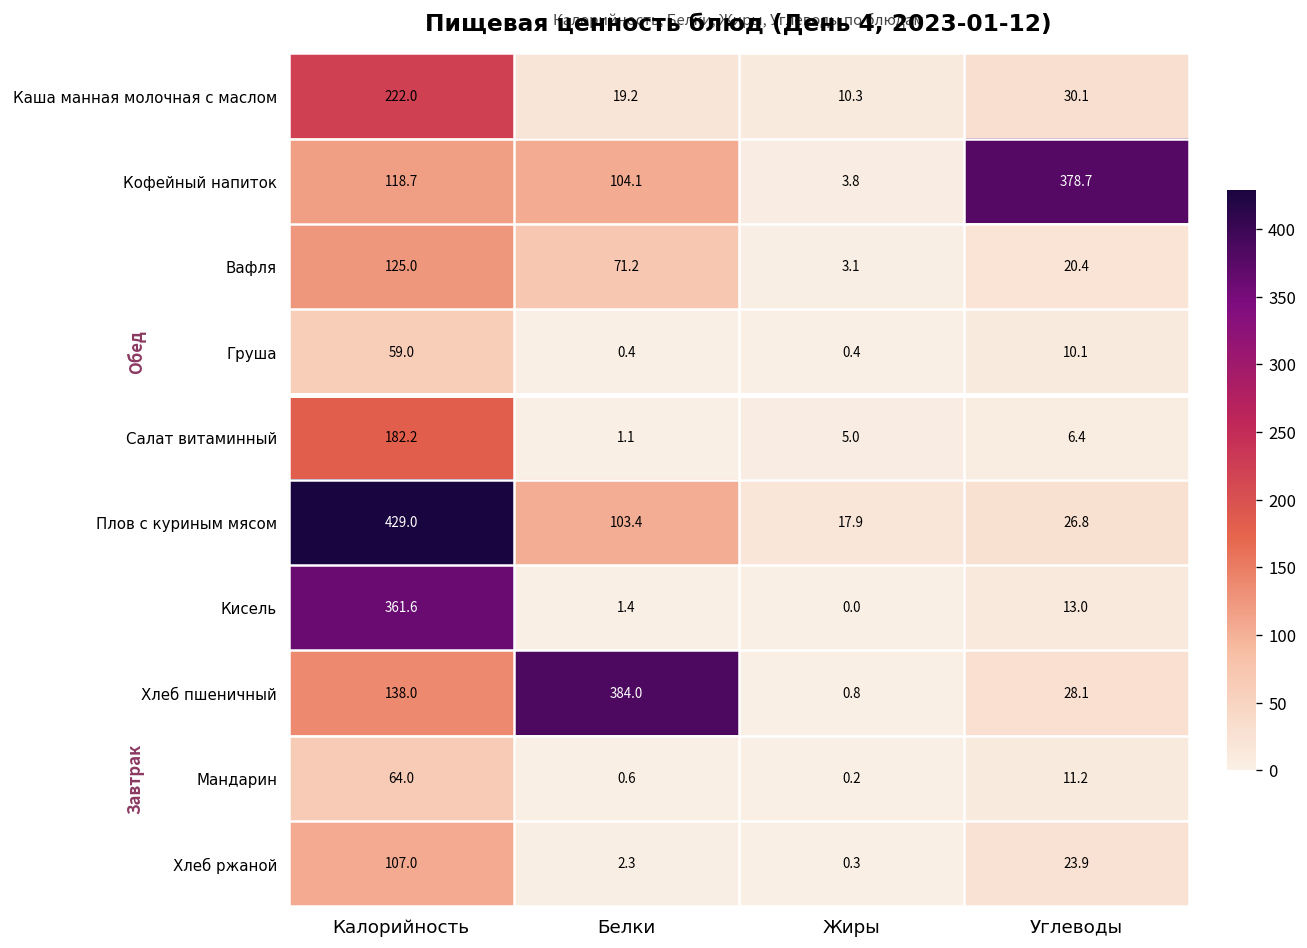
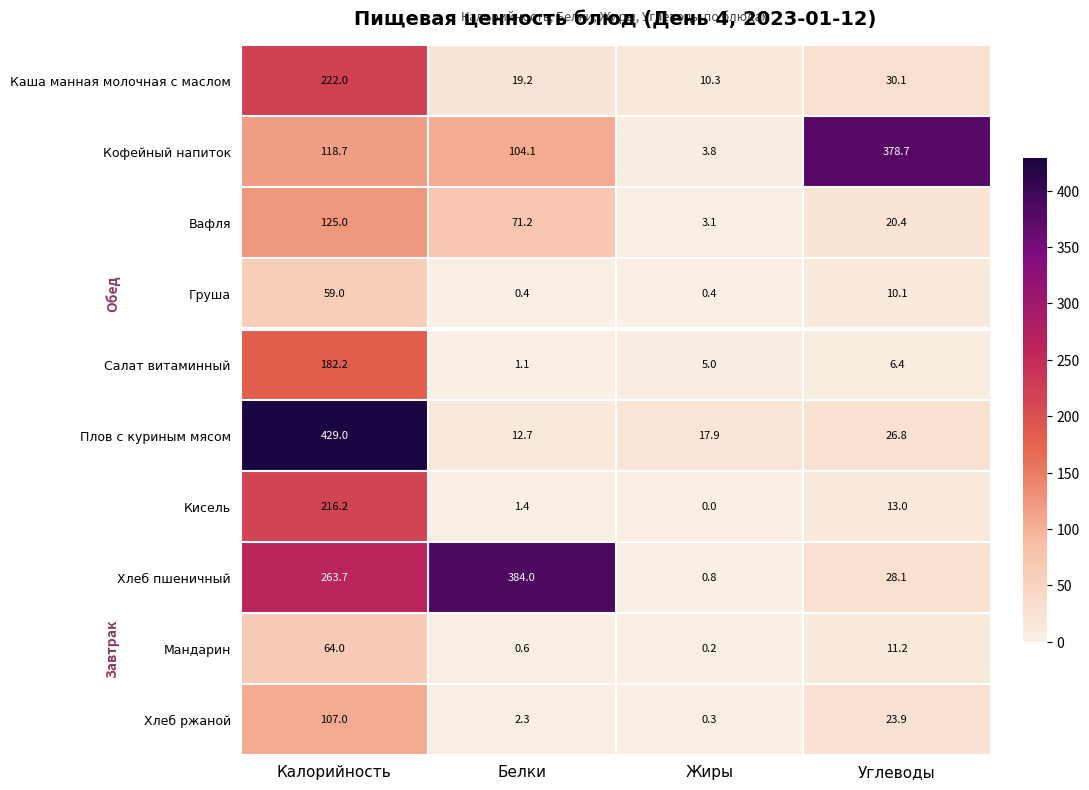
  {
    "Каша манная молочная с маслом": {
      "Калорийность": 222.0,
      "Белки": 19.2,
      "Жиры": 10.3,
      "Углеводы": 30.1
    },
    "Кофейный напиток": {
      "Калорийность": 118.7,
      "Белки": 104.1,
      "Жиры": 3.8,
      "Углеводы": 378.7
    },
    "Вафля": {
      "Калорийность": 125.0,
      "Белки": 71.2,
      "Жиры": 3.1,
      "Углеводы": 20.4
    },
    "Груша": {
      "Калорийность": 59.0,
      "Белки": 0.4,
      "Жиры": 0.4,
      "Углеводы": 10.1
    },
    "Салат витаминный": {
      "Калорийность": 182.2,
      "Белки": 1.1,
      "Жиры": 5.0,
      "Углеводы": 6.4
    },
    "Плов с куриным мясом": {
      "Калорийность": 429.0,
-     "Белки": 103.4,
+     "Белки": 12.7,
      "Жиры": 17.9,
      "Углеводы": 26.8
    },
    "Кисель": {
-     "Калорийность": 361.6,
+     "Калорийность": 216.2,
      "Белки": 1.4,
      "Жиры": 0.0,
      "Углеводы": 13.0
    },
    "Хлеб пшеничный": {
-     "Калорийность": 138.0,
+     "Калорийность": 263.7,
      "Белки": 384.0,
      "Жиры": 0.8,
      "Углеводы": 28.1
    },
    "Мандарин": {
      "Калорийность": 64.0,
      "Белки": 0.6,
      "Жиры": 0.2,
      "Углеводы": 11.2
    },
    "Хлеб ржаной": {
      "Калорийность": 107.0,
      "Белки": 2.3,
      "Жиры": 0.3,
      "Углеводы": 23.9
    }
  }
